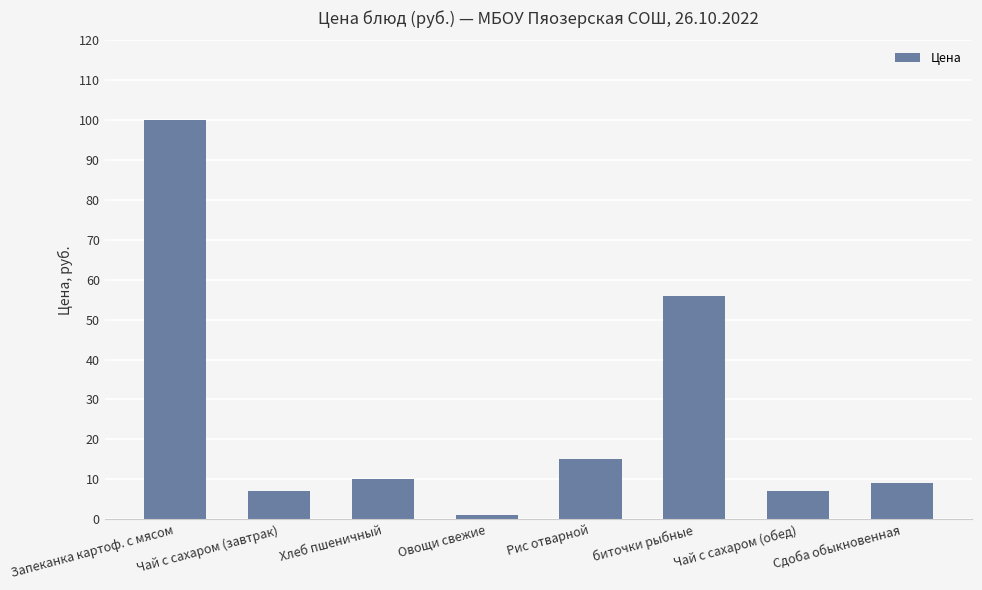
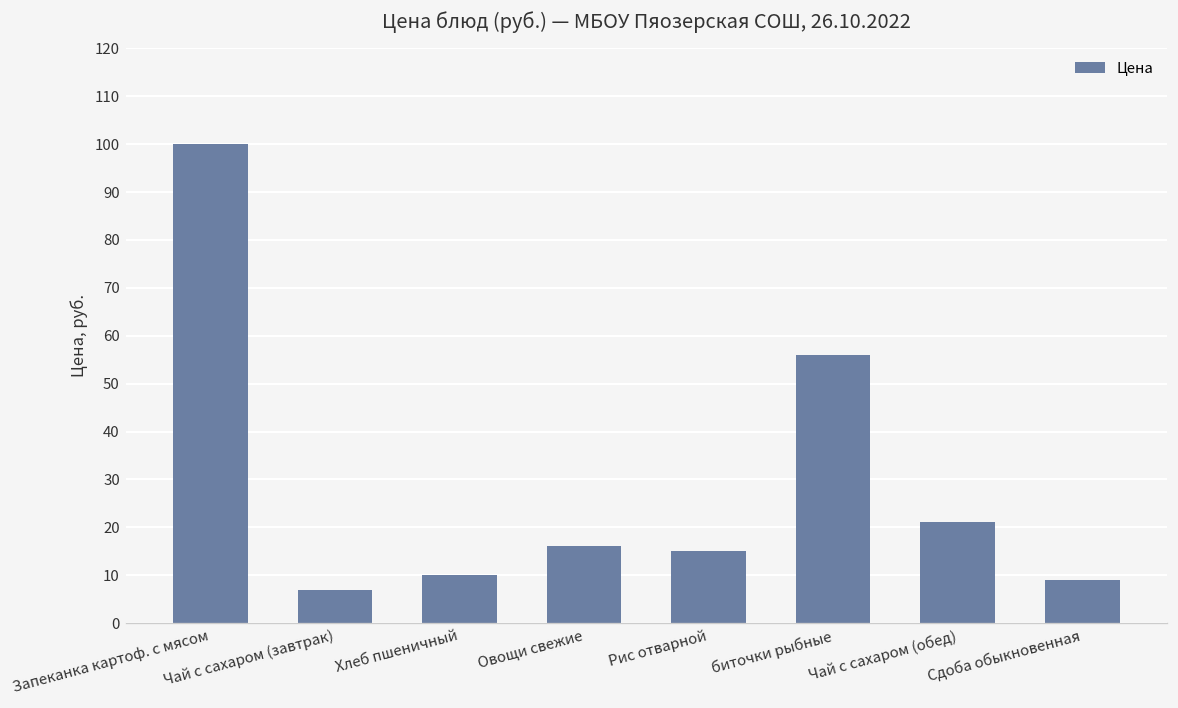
  {
    "Запеканка картоф. с мясом": 100,
    "Чай с сахаром (завтрак)": 7,
    "Хлеб пшеничный": 10,
-   "Овощи свежие": 1,
+   "Овощи свежие": 16,
    "Рис отварной": 15,
    "биточки рыбные": 56,
-   "Чай с сахаром (обед)": 7,
+   "Чай с сахаром (обед)": 21,
    "Сдоба обыкновенная": 9
  }
